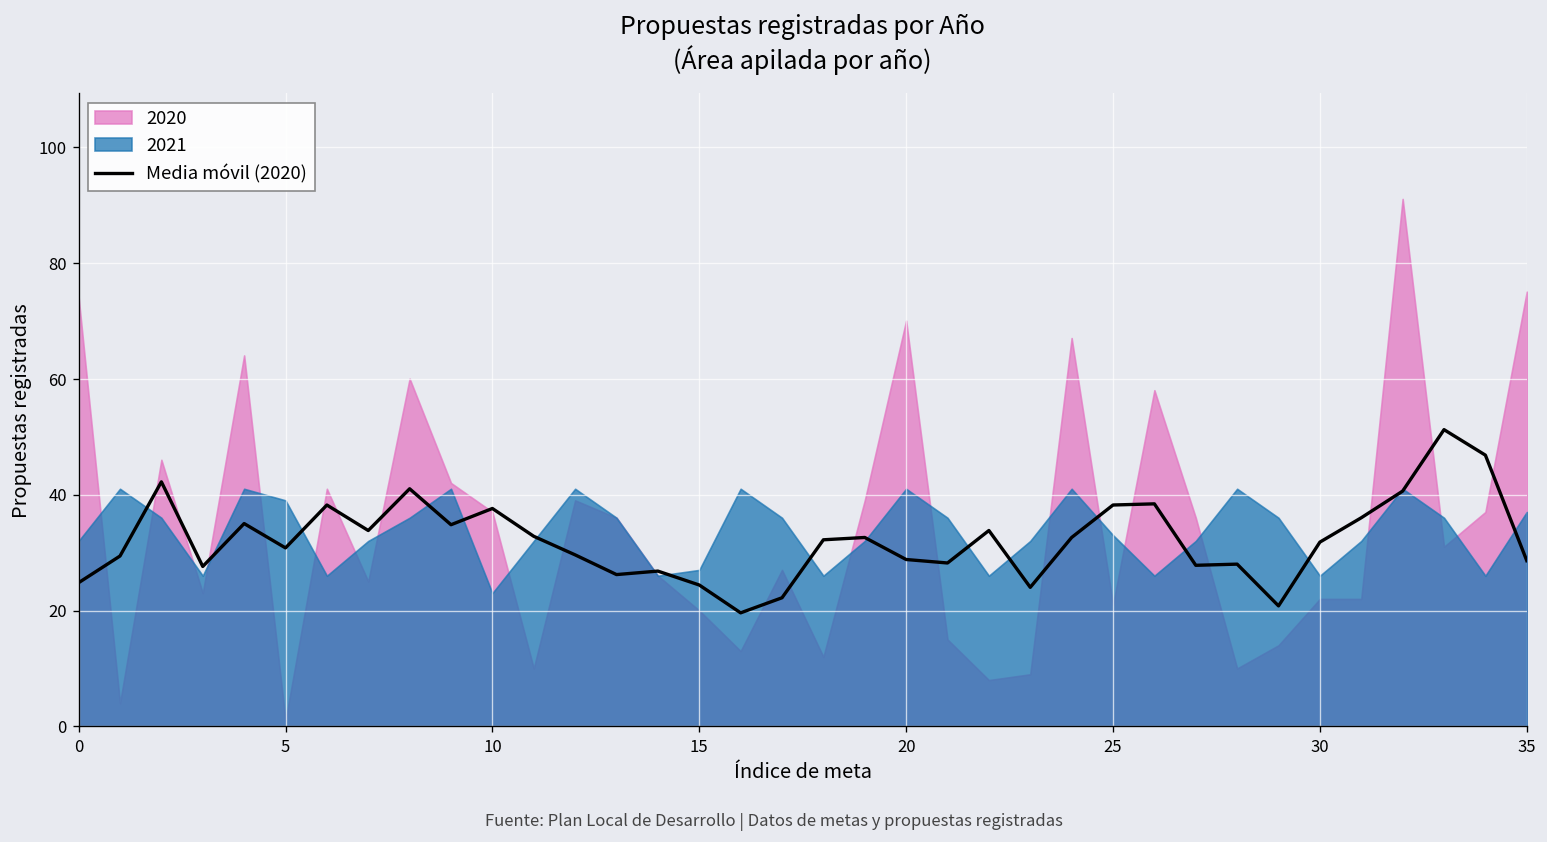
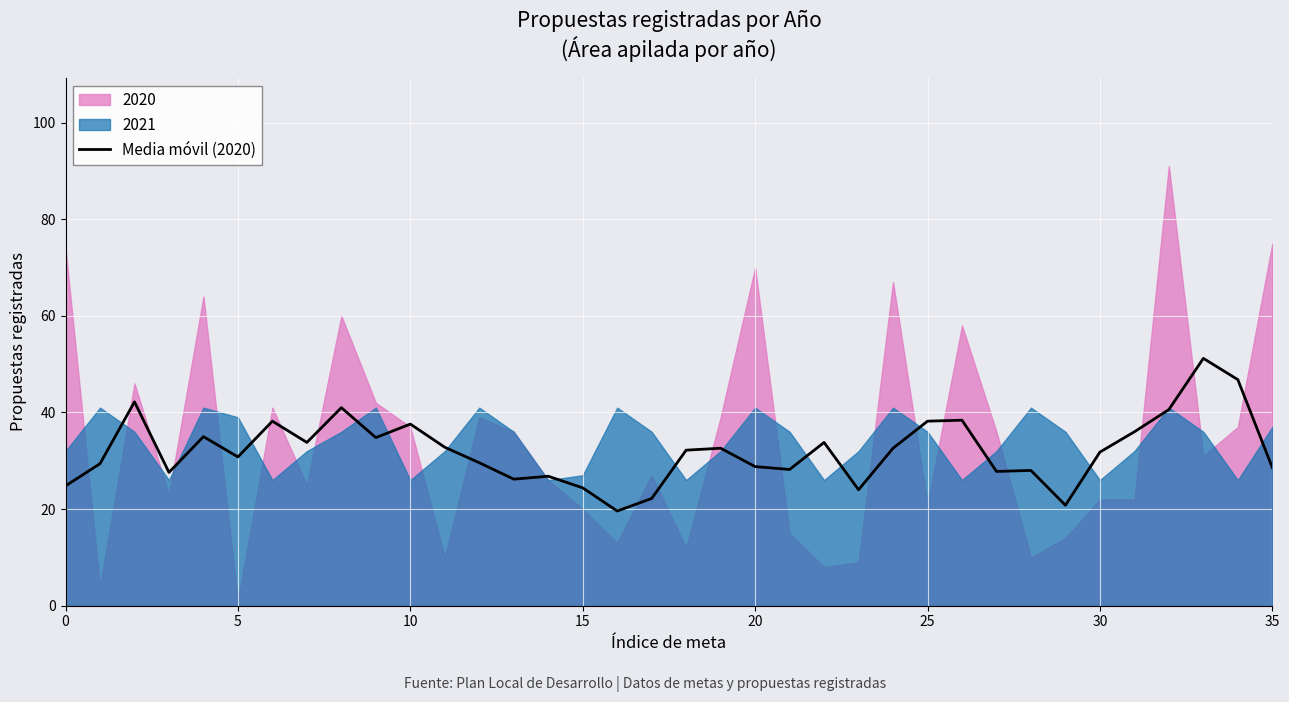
  {
    "Media móvil (2020)": {
      "0": 25,
      "5": 31,
      "10": 38,
      "15": 24,
      "20": 29,
      "25": 38,
      "30": 32,
      "35": 29
    },
    "2020": {
      "0": 74,
      "5": 1,
      "10": 37,
      "15": 20,
      "20": 70,
      "25": 21,
      "30": 22,
      "35": 75
    },
    "2021": {
      "0": 32,
      "5": 39,
-     "10": 23,
+     "10": 26,
      "15": 27,
      "20": 41,
-     "25": 33,
+     "25": 36,
      "30": 26,
      "35": 37
    }
  }
